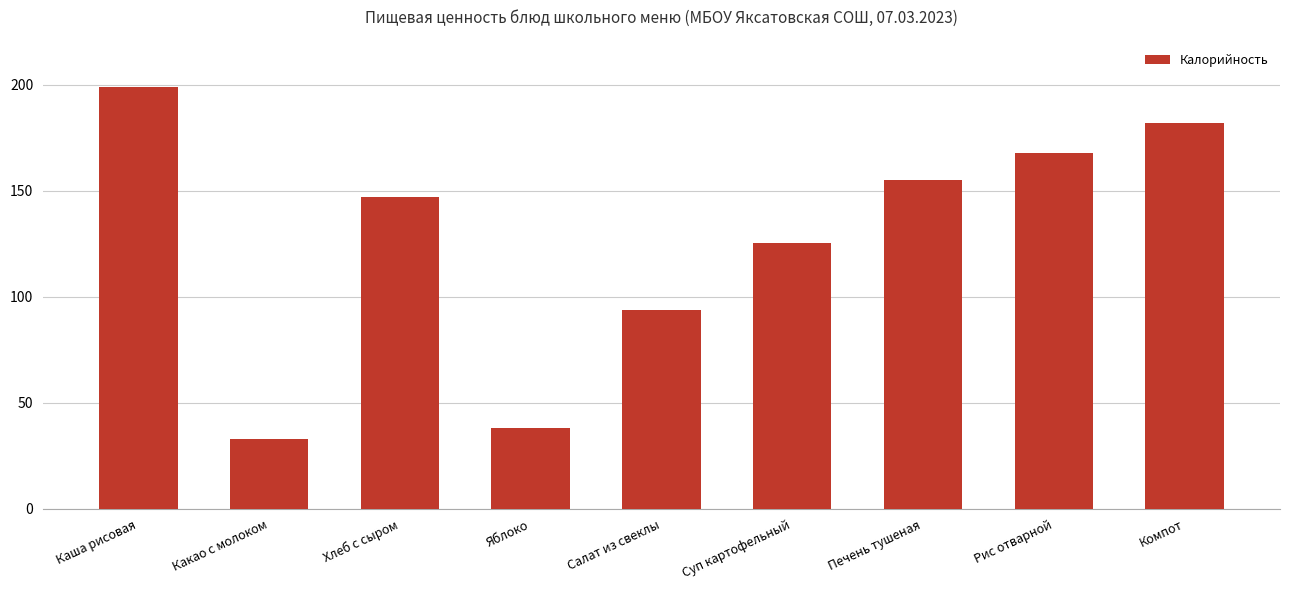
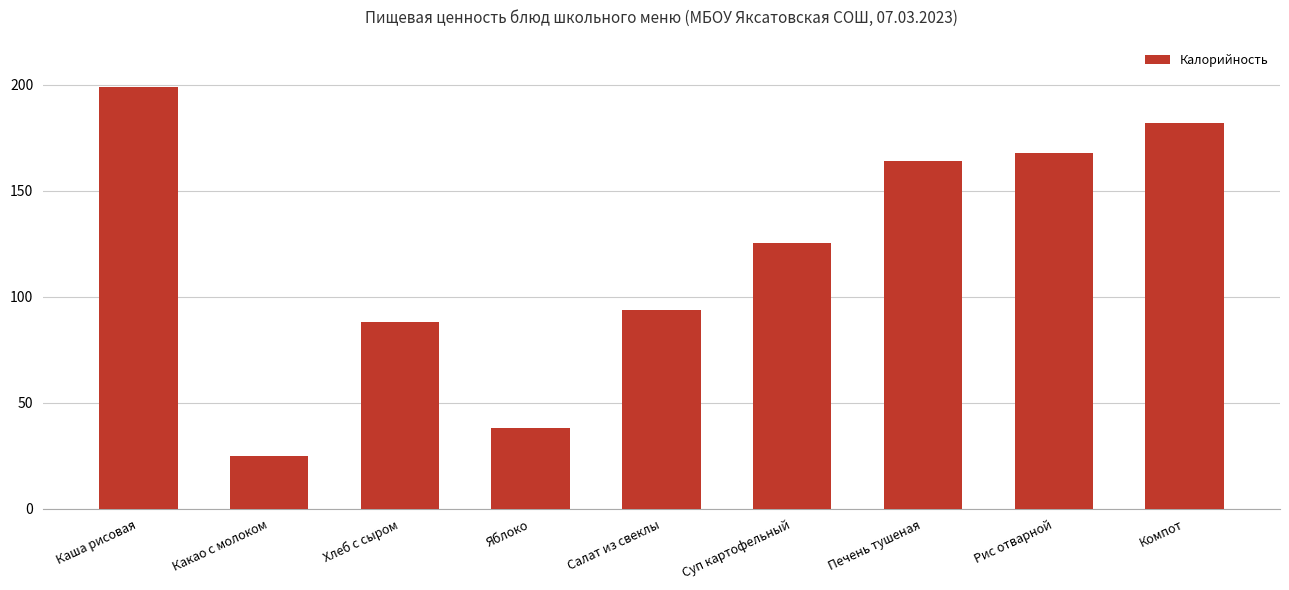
  {
    "Каша рисовая": 199,
-   "Какао с молоком": 33,
-   "Хлеб с сыром": 147,
+   "Какао с молоком": 25,
+   "Хлеб с сыром": 88,
    "Яблоко": 38,
    "Салат из свеклы": 94,
    "Суп картофельный": 125,
-   "Печень тушеная": 155,
+   "Печень тушеная": 164,
    "Рис отварной": 168,
    "Компот": 182
  }
